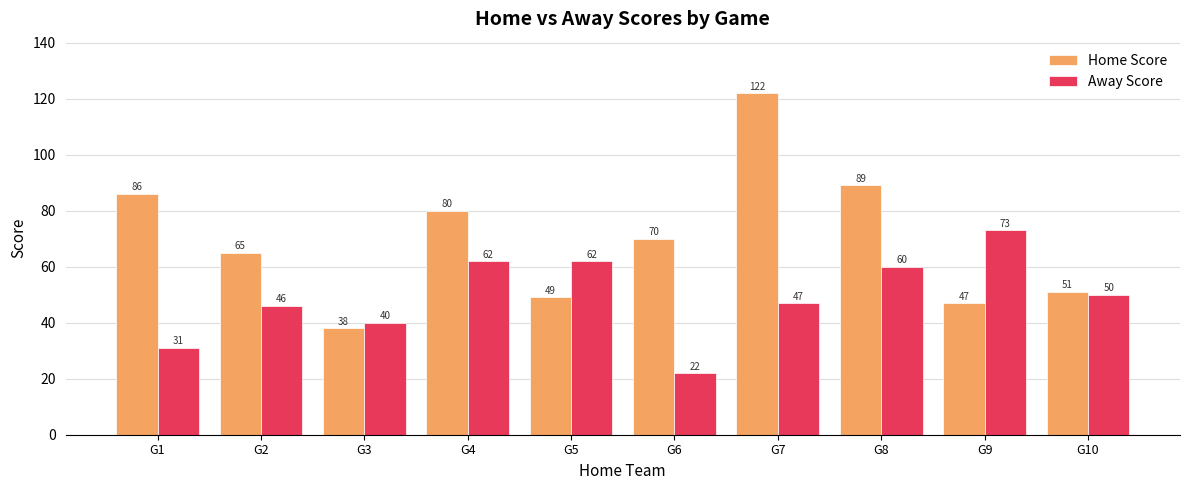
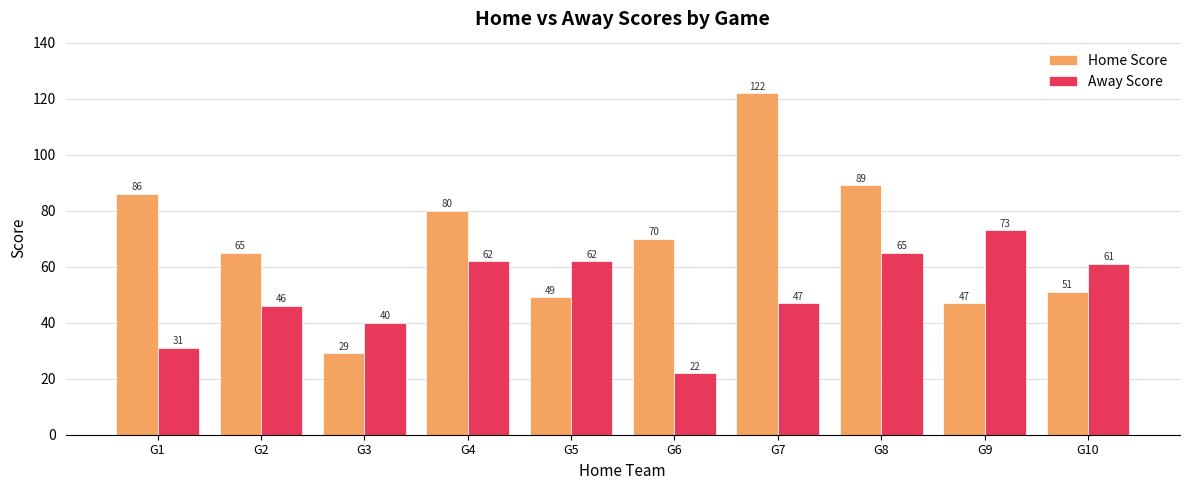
  {
    "Home Score": {
      "G1": 86,
      "G2": 65,
-     "G3": 38,
+     "G3": 29,
      "G4": 80,
      "G5": 49,
      "G6": 70,
      "G7": 122,
      "G8": 89,
      "G9": 47,
      "G10": 51
    },
    "Away Score": {
      "G1": 31,
      "G2": 46,
      "G3": 40,
      "G4": 62,
      "G5": 62,
      "G6": 22,
      "G7": 47,
-     "G8": 60,
+     "G8": 65,
      "G9": 73,
-     "G10": 50
+     "G10": 61
    }
  }
